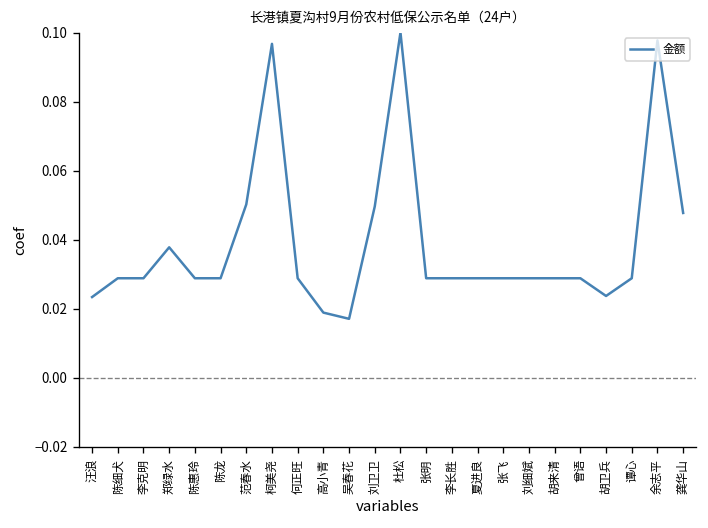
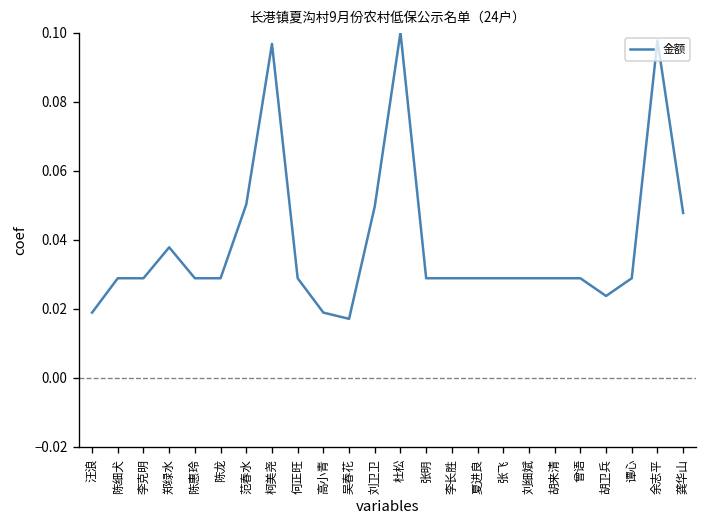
  {
-   "汪浪": 0.023,
+   "汪浪": 0.019,
    "陈细犬": 0.029,
    "李克明": 0.029,
    "郑绿水": 0.038,
    "陈惠玲": 0.029,
    "陈龙": 0.029,
    "范春水": 0.050,
    "柯美尧": 0.097,
    "何正旺": 0.029,
    "高小青": 0.019,
    "吴春花": 0.017,
    "刘卫卫": 0.050,
    "杜松": 0.100,
    "张明": 0.029,
    "李长胜": 0.029,
    "夏进良": 0.029,
    "张飞": 0.029,
    "刘细斌": 0.029,
    "胡来清": 0.029,
    "曾语": 0.029,
    "胡卫兵": 0.024,
    "谭心": 0.029,
    "龚华山": 0.048
  }
